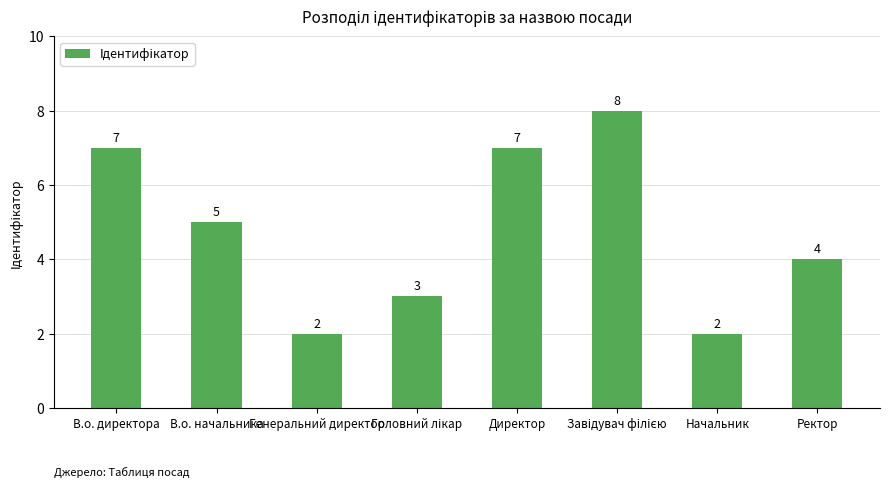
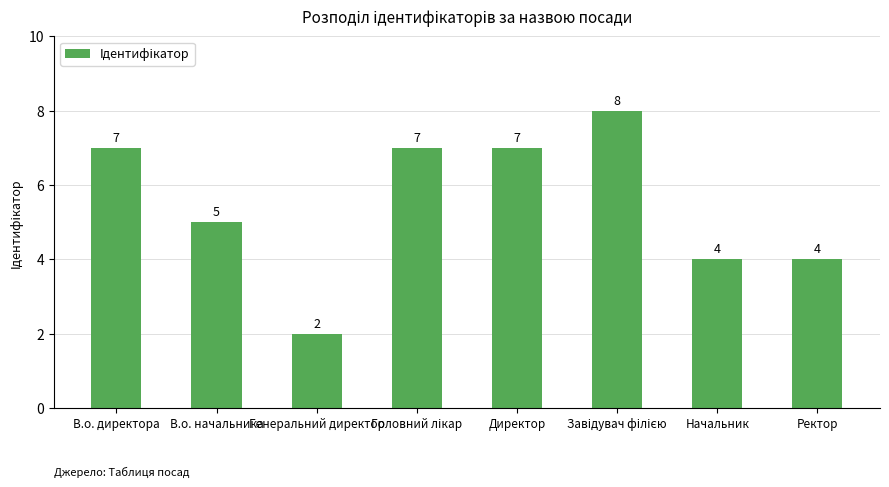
  {
    "В.о. директора": 7,
    "Генеральний директор": 2,
-   "Головний лікар": 3,
+   "Головний лікар": 7,
    "Директор": 7,
    "Завідувач філією": 8,
-   "Начальник": 2,
+   "Начальник": 4,
    "Ректор": 4
  }
